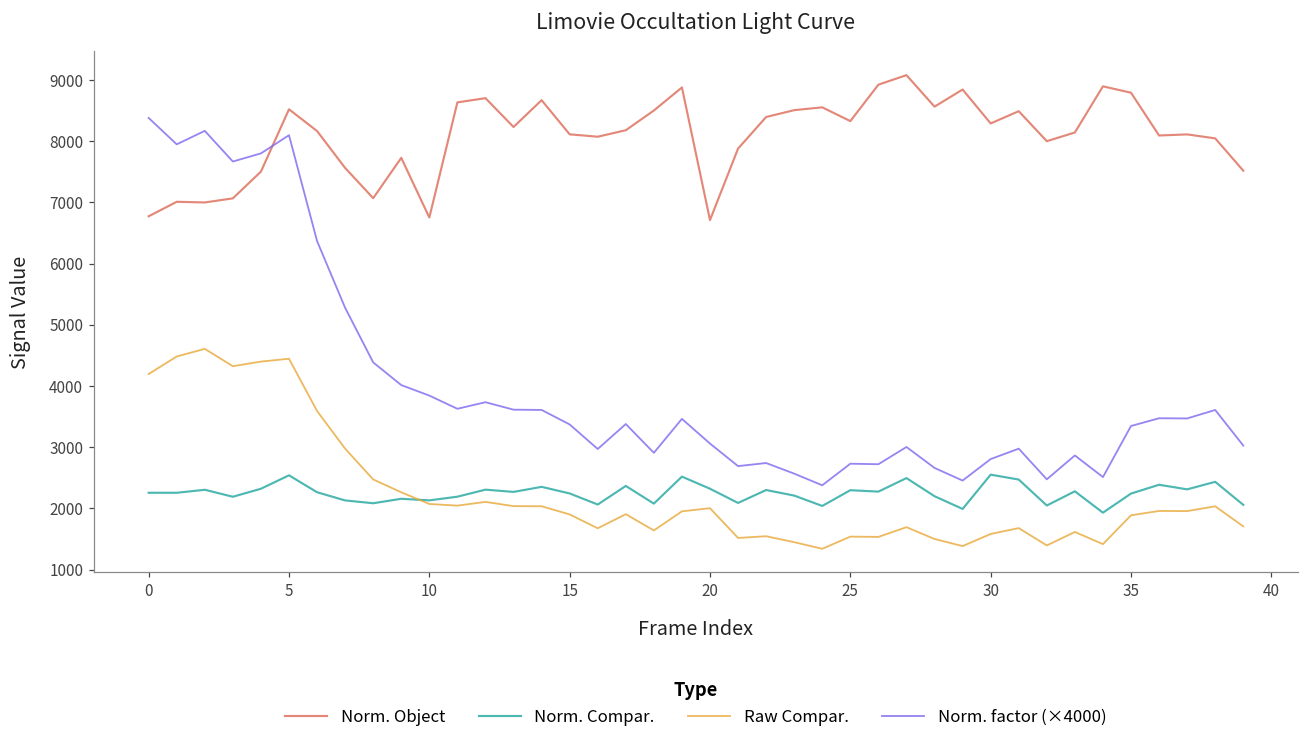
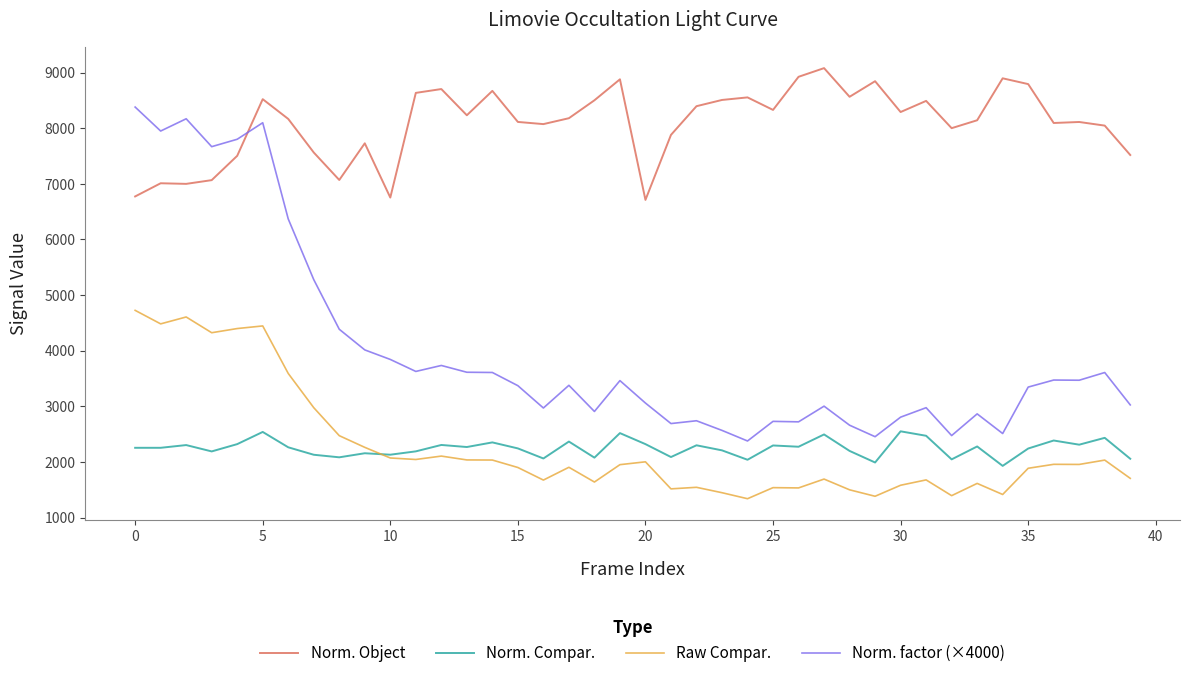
  {
    "Norm. Object": {
      "0": 6800,
      "5": 8500,
      "10": 6800,
      "15": 8100,
      "20": 6700,
      "25": 8300,
      "30": 8300,
      "35": 8800
    },
    "Norm. Compar.": {
      "0": 2300,
      "5": 2500,
      "10": 2100,
      "15": 2200,
      "20": 2300,
      "25": 2300,
      "30": 2600,
      "35": 2200
    },
    "Raw Compar.": {
-     "0": 4200,
+     "0": 4700,
      "5": 4400,
      "10": 2100,
      "15": 1900,
      "20": 2000,
      "25": 1500,
      "30": 1600,
      "35": 1900
    },
    "Norm. factor (×4000)": {
      "0": 8400,
      "5": 8100,
      "10": 3800,
      "15": 3400,
      "20": 3100,
      "25": 2700,
      "30": 2800,
      "35": 3300
    }
  }
